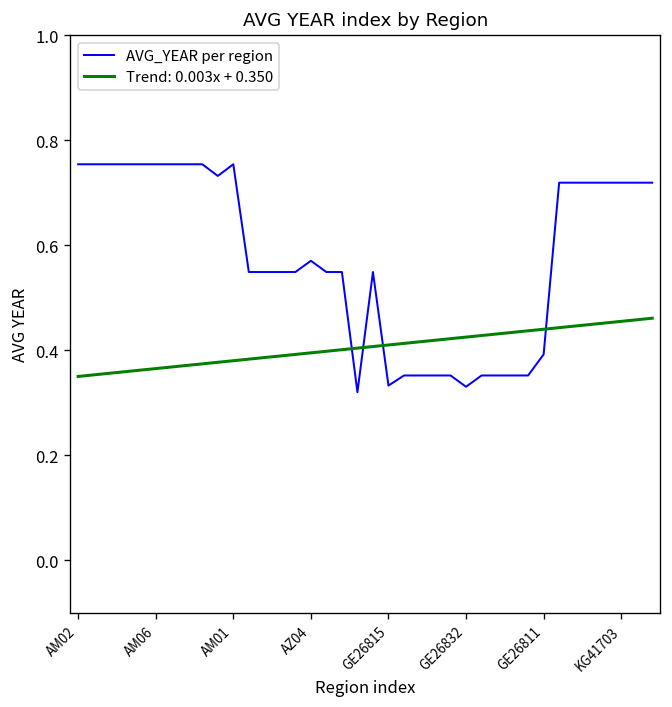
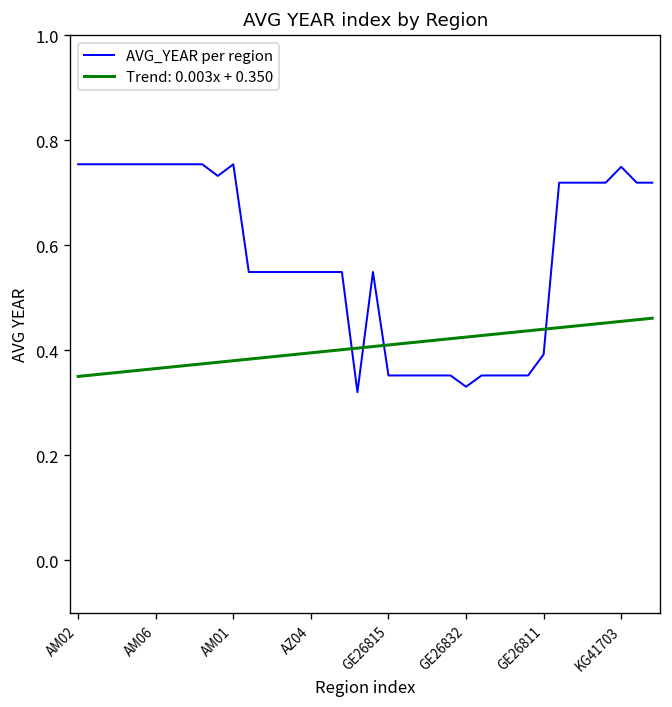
  {
    "AVG_YEAR per region": {
      "AM02": 0.75,
      "AM06": 0.75,
      "AM01": 0.75,
-     "AZ04": 0.57,
-     "GE26815": 0.33,
+     "AZ04": 0.55,
+     "GE26815": 0.35,
      "GE26832": 0.33,
      "GE26811": 0.39,
-     "KG41703": 0.72
+     "KG41703": 0.75
    },
    "Trend: 0.003x + 0.350": {
      "AM02": 0.35,
      "AM06": 0.37,
      "AM01": 0.38,
      "AZ04": 0.39,
      "GE26815": 0.41,
      "GE26832": 0.43,
      "GE26811": 0.44,
      "KG41703": 0.45
    }
  }
